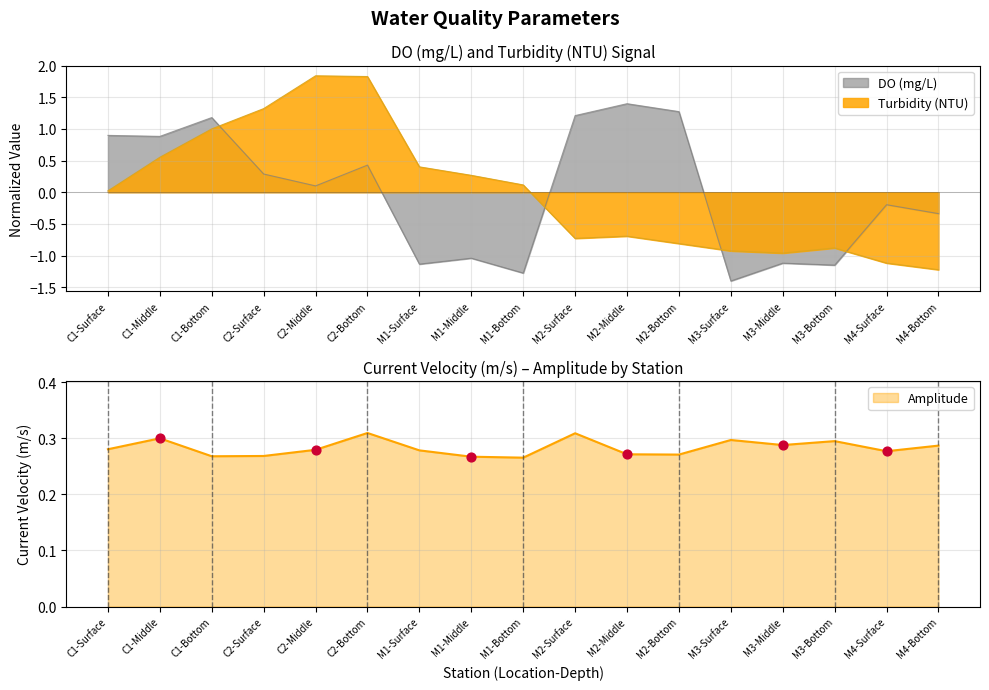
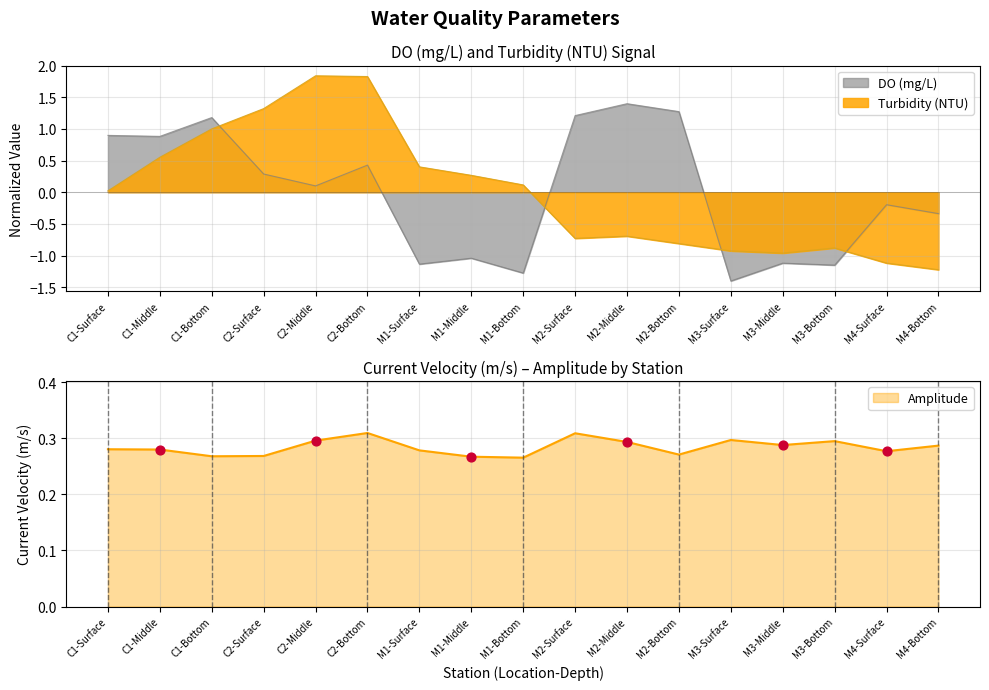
  {
    "Current Velocity (m/s) – Amplitude by Station": {
      "Amplitude": {
        "C1-Surface": 0.28,
-       "C1-Middle": 0.30,
+       "C1-Middle": 0.28,
        "C1-Bottom": 0.27,
        "C2-Surface": 0.27,
-       "C2-Middle": 0.28,
+       "C2-Middle": 0.30,
        "C2-Bottom": 0.31,
        "M1-Surface": 0.28,
        "M1-Bottom": 0.27,
        "M2-Surface": 0.31,
-       "M2-Middle": 0.27,
+       "M2-Middle": 0.29,
        "M2-Bottom": 0.27,
        "M3-Surface": 0.30,
        "M3-Bottom": 0.30,
        "M4-Bottom": 0.29
      }
    }
  }
